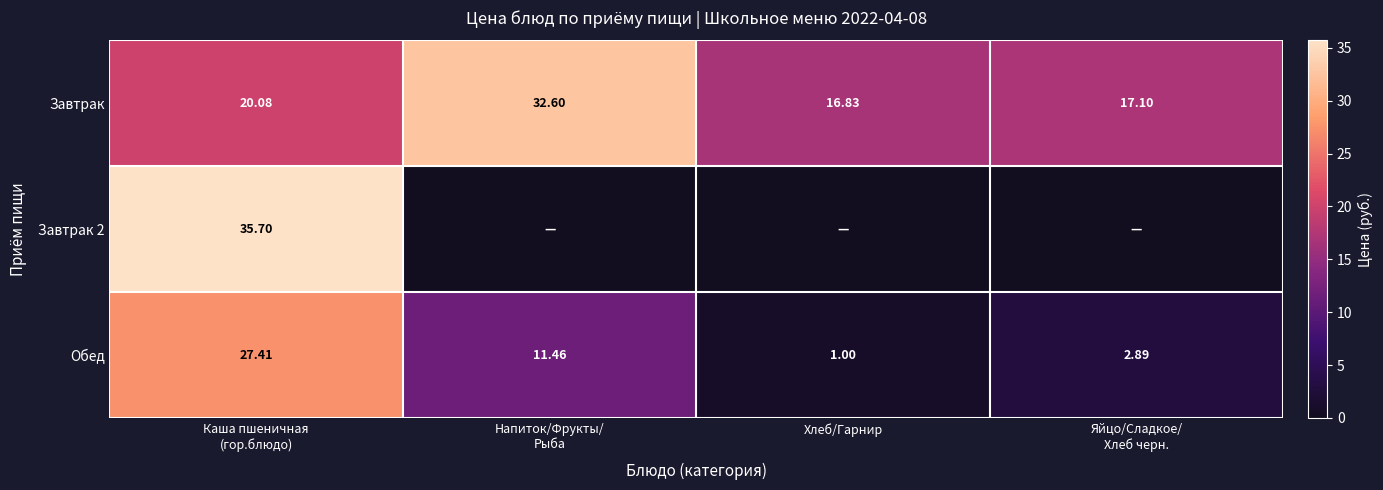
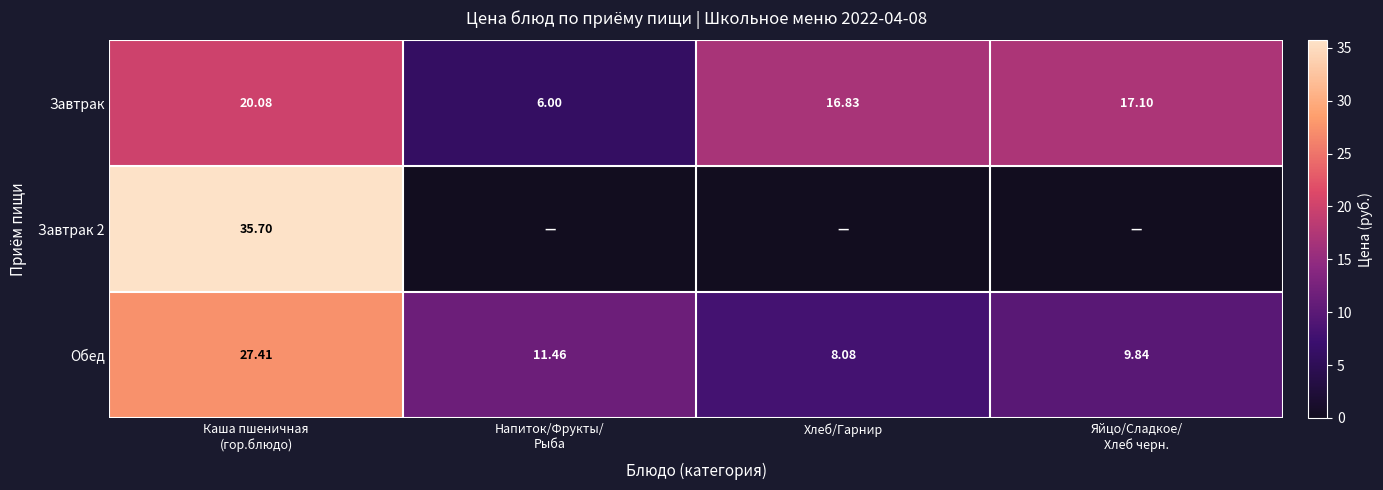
  {
    "Завтрак": {
      "Каша пшеничная (гор.блюдо)": 20.08,
-     "Напиток/Фрукты/ Рыба": 32.60,
+     "Напиток/Фрукты/ Рыба": 6.00,
      "Хлеб/Гарнир": 16.83,
      "Яйцо/Сладкое/ Хлеб черн.": 17.10
    },
    "Завтрак 2": {
      "Каша пшеничная (гор.блюдо)": 35.70
    },
    "Обед": {
      "Каша пшеничная (гор.блюдо)": 27.41,
      "Напиток/Фрукты/ Рыба": 11.46,
-     "Хлеб/Гарнир": 1.00,
-     "Яйцо/Сладкое/ Хлеб черн.": 2.89
+     "Хлеб/Гарнир": 8.08,
+     "Яйцо/Сладкое/ Хлеб черн.": 9.84
    }
  }
